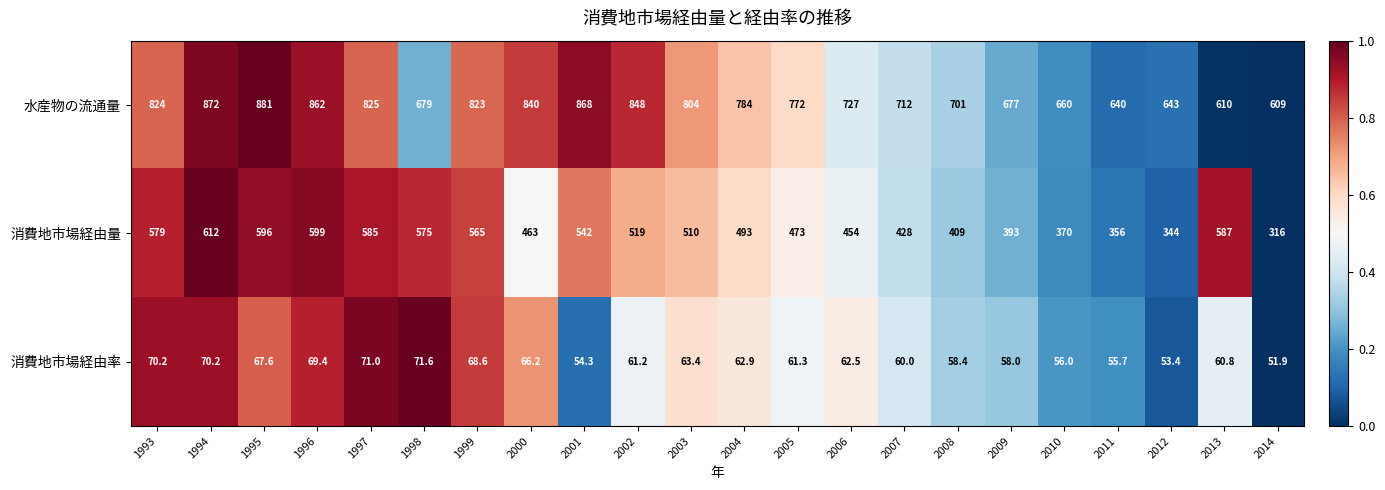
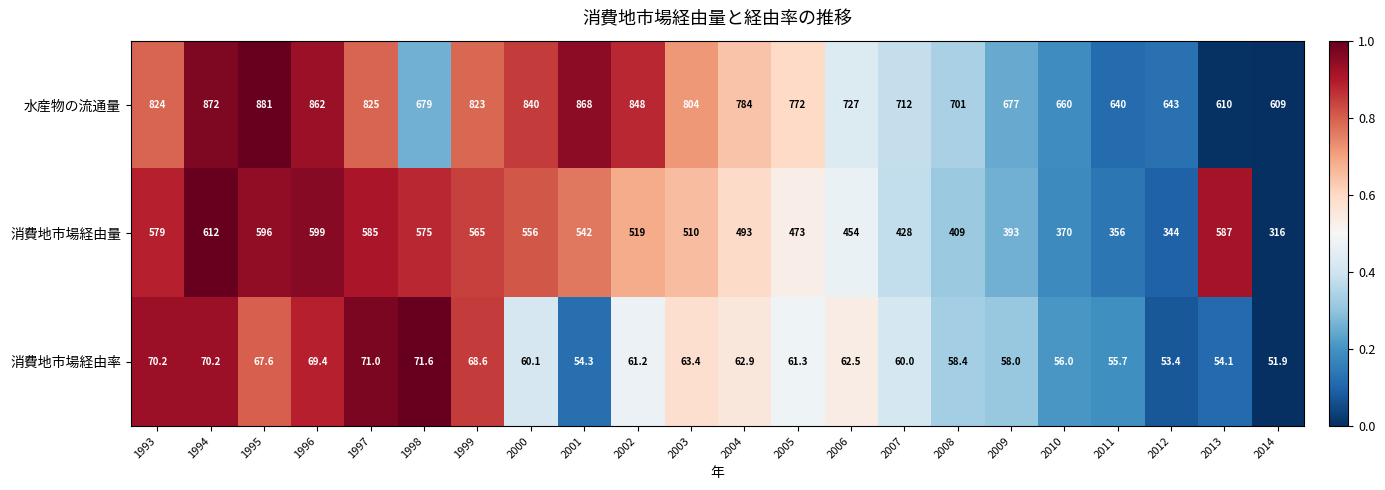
  {
    "水産物の流通量": {
      "1993": 824,
      "1994": 872,
      "1995": 881,
      "1996": 862,
      "1997": 825,
      "1998": 679,
      "1999": 823,
      "2000": 840,
      "2001": 868,
      "2002": 848,
      "2003": 804,
      "2004": 784,
      "2005": 772,
      "2006": 727,
      "2007": 712,
      "2008": 701,
      "2009": 677,
      "2010": 660,
      "2011": 640,
      "2012": 643,
      "2013": 610,
      "2014": 609
    },
    "消費地市場経由量": {
      "1993": 579,
      "1994": 612,
      "1995": 596,
      "1996": 599,
      "1997": 585,
      "1998": 575,
      "1999": 565,
-     "2000": 463,
+     "2000": 556,
      "2001": 542,
      "2002": 519,
      "2003": 510,
      "2004": 493,
      "2005": 473,
      "2006": 454,
      "2007": 428,
      "2008": 409,
      "2009": 393,
      "2010": 370,
      "2011": 356,
      "2012": 344,
      "2013": 587,
      "2014": 316
    },
    "消費地市場経由率": {
      "1993": 70.2,
      "1994": 70.2,
      "1995": 67.6,
      "1996": 69.4,
      "1997": 71.0,
      "1998": 71.6,
      "1999": 68.6,
-     "2000": 66.2,
+     "2000": 60.1,
      "2001": 54.3,
      "2002": 61.2,
      "2003": 63.4,
      "2004": 62.9,
      "2005": 61.3,
      "2006": 62.5,
      "2007": 60.0,
      "2008": 58.4,
      "2009": 58.0,
      "2010": 56.0,
      "2011": 55.7,
      "2012": 53.4,
-     "2013": 60.8,
+     "2013": 54.1,
      "2014": 51.9
    }
  }
